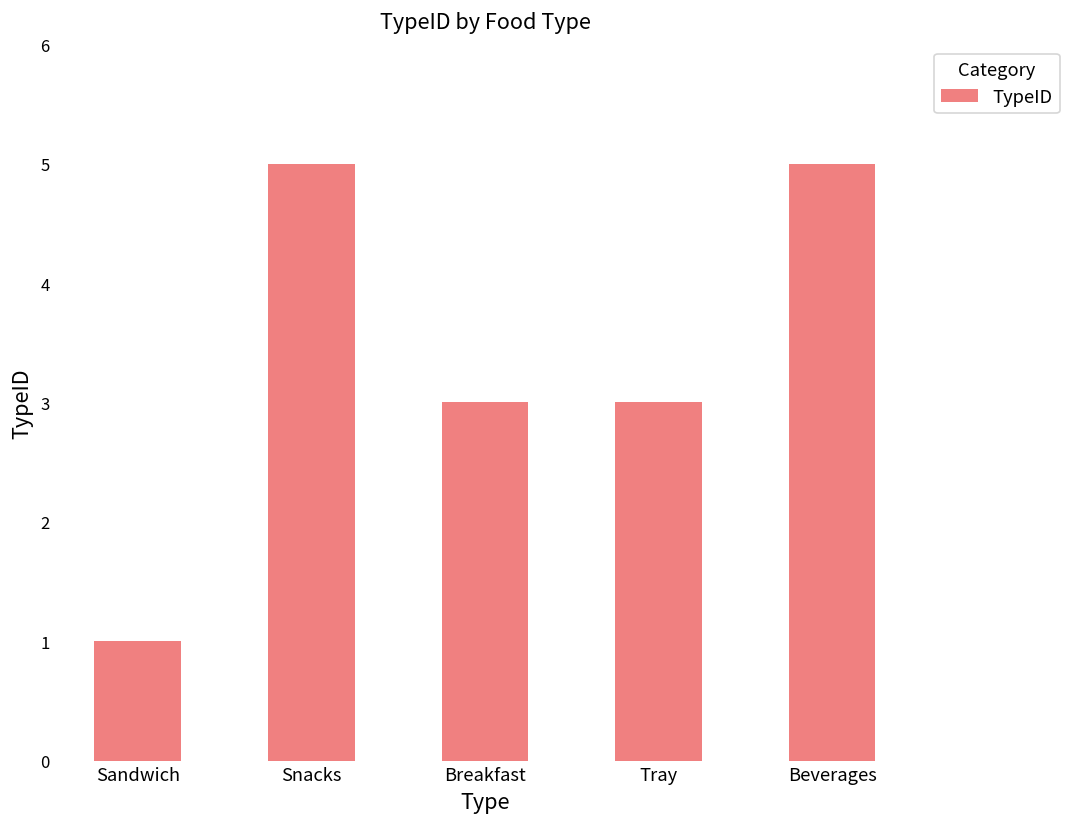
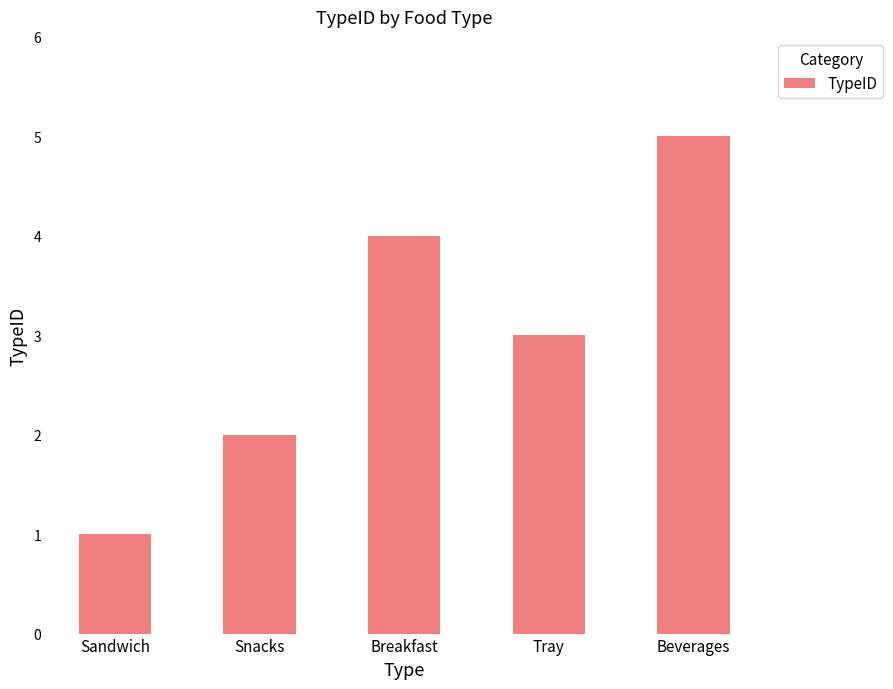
  {
    "Sandwich": 1,
-   "Snacks": 5,
-   "Breakfast": 3,
+   "Snacks": 2,
+   "Breakfast": 4,
    "Tray": 3,
    "Beverages": 5
  }
